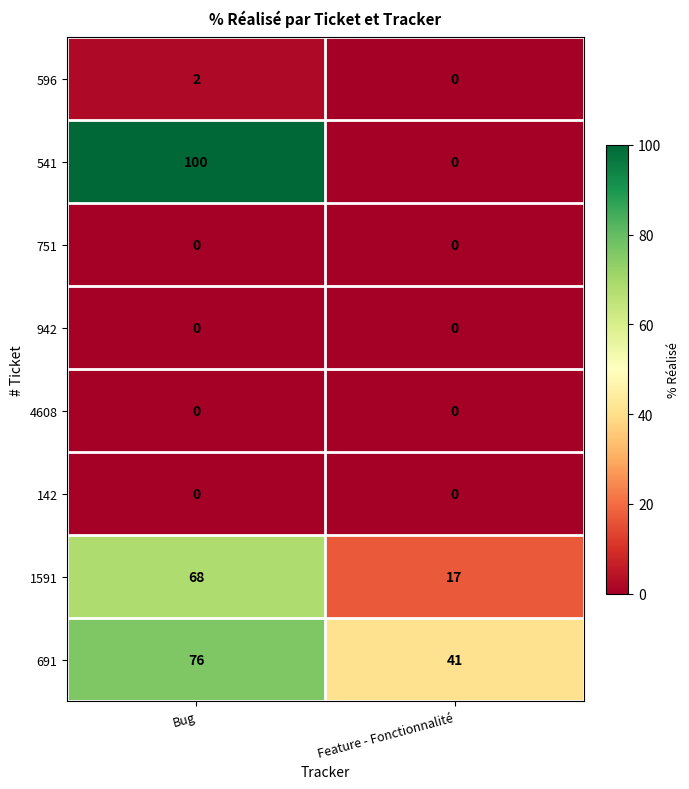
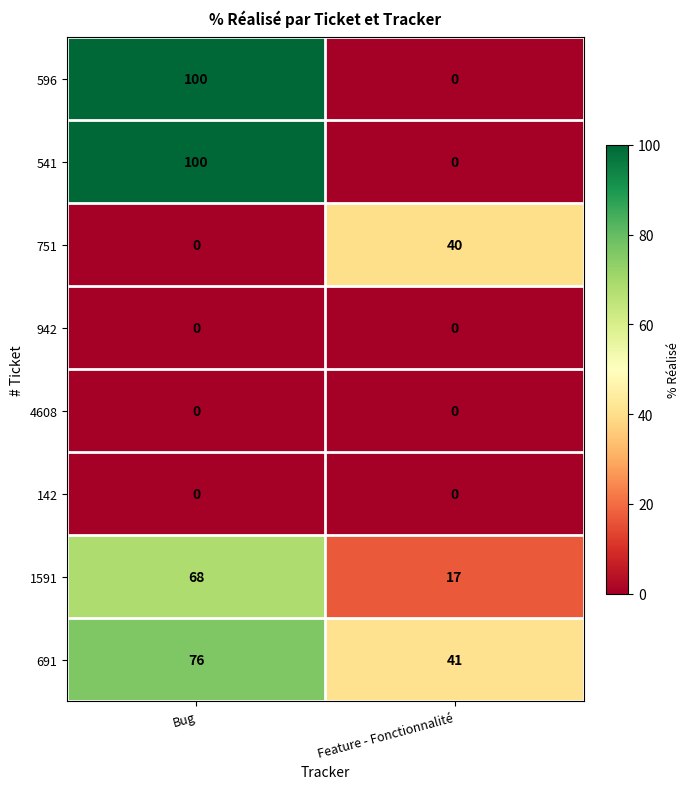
  {
    "596": {
-     "Bug": 2,
+     "Bug": 100,
      "Feature - Fonctionnalité": 0
    },
    "541": {
      "Bug": 100,
      "Feature - Fonctionnalité": 0
    },
    "751": {
      "Bug": 0,
-     "Feature - Fonctionnalité": 0
+     "Feature - Fonctionnalité": 40
    },
    "942": {
      "Bug": 0,
      "Feature - Fonctionnalité": 0
    },
    "4608": {
      "Bug": 0,
      "Feature - Fonctionnalité": 0
    },
    "142": {
      "Bug": 0,
      "Feature - Fonctionnalité": 0
    },
    "1591": {
      "Bug": 68,
      "Feature - Fonctionnalité": 17
    },
    "691": {
      "Bug": 76,
      "Feature - Fonctionnalité": 41
    }
  }
